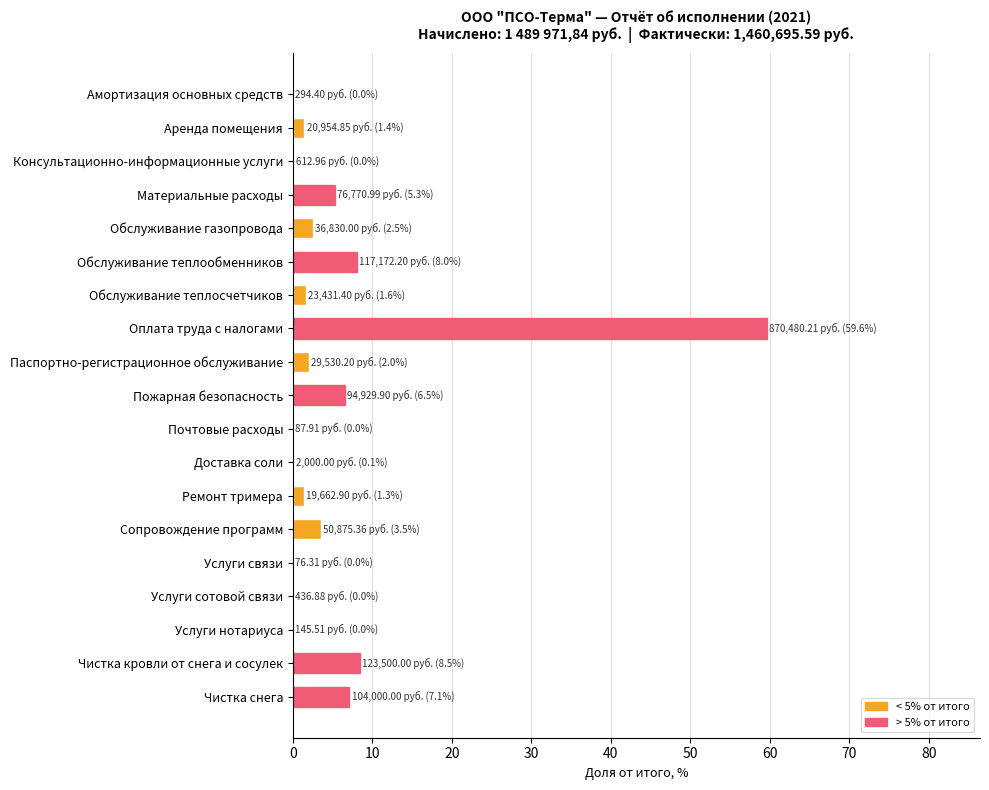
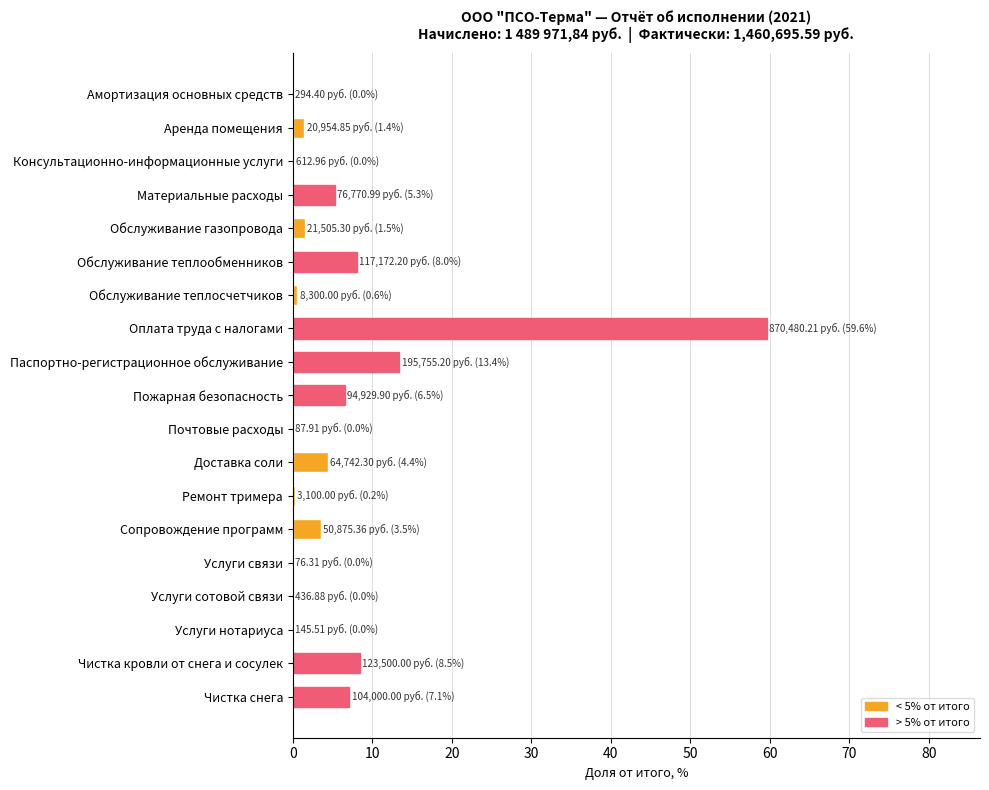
  {
    "Амортизация основных средств": "(0.0%)",
    "Аренда помещения": "(1.4%)",
    "Консультационно-информационные услуги": "(0.0%)",
    "Материальные расходы": "(5.3%)",
-   "Обслуживание газопровода": "36,830.00 руб. (2.5%)",
+   "Обслуживание газопровода": "21,505.30 руб. (1.5%)",
    "Обслуживание теплообменников": "(8.0%)",
-   "Обслуживание теплосчетчиков": "23,431.40 руб. (1.6%)",
+   "Обслуживание теплосчетчиков": "8,300.00 руб. (0.6%)",
    "Оплата труда с налогами": "(59.6%)",
-   "Паспортно-регистрационное обслуживание": "29,530.20 руб. (2.0%)",
+   "Паспортно-регистрационное обслуживание": "195,755.20 руб. (13.4%)",
    "Пожарная безопасность": "(6.5%)",
    "Почтовые расходы": "(0.0%)",
-   "Доставка соли": "2,000.00 руб. (0.1%)",
-   "Ремонт тримера": "19,662.90 руб. (1.3%)",
+   "Доставка соли": "64,742.30 руб. (4.4%)",
+   "Ремонт тримера": "3,100.00 руб. (0.2%)",
    "Сопровождение программ": "(3.5%)",
    "Услуги связи": "(0.0%)",
    "Услуги сотовой связи": "(0.0%)",
    "Услуги нотариуса": "(0.0%)",
    "Чистка кровли от снега и сосулек": "(8.5%)",
    "Чистка снега": "(7.1%)"
  }
